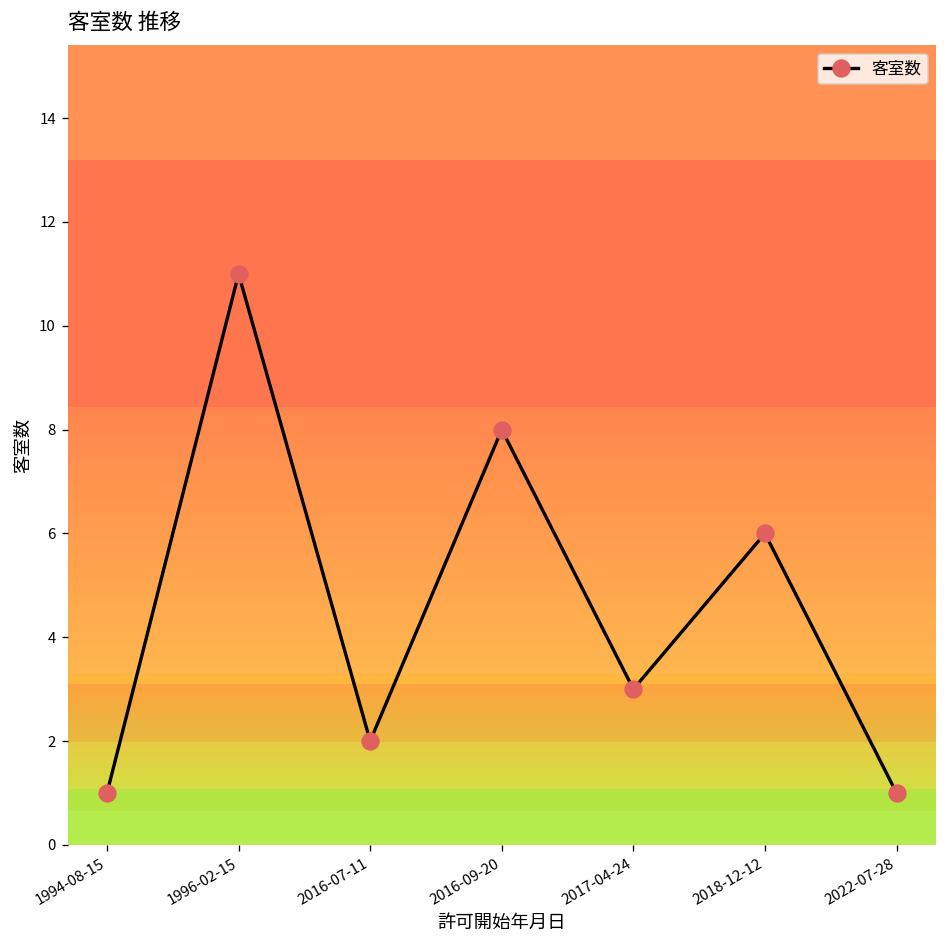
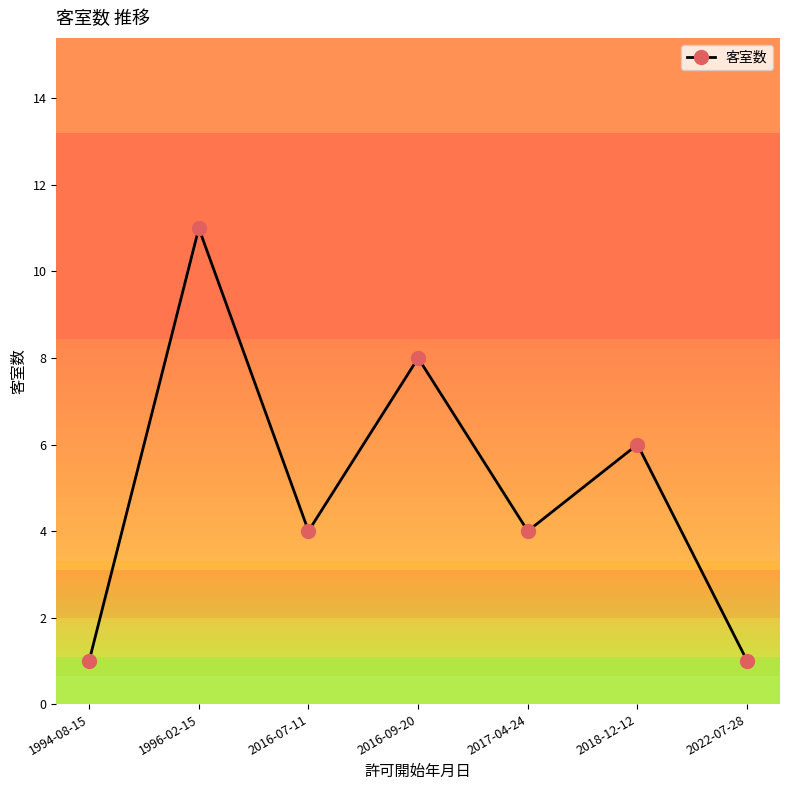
  {
    "1994-08-15": 1,
    "1996-02-15": 11,
-   "2016-07-11": 2,
+   "2016-07-11": 4,
    "2016-09-20": 8,
-   "2017-04-24": 3,
+   "2017-04-24": 4,
    "2018-12-12": 6,
    "2022-07-28": 1
  }
